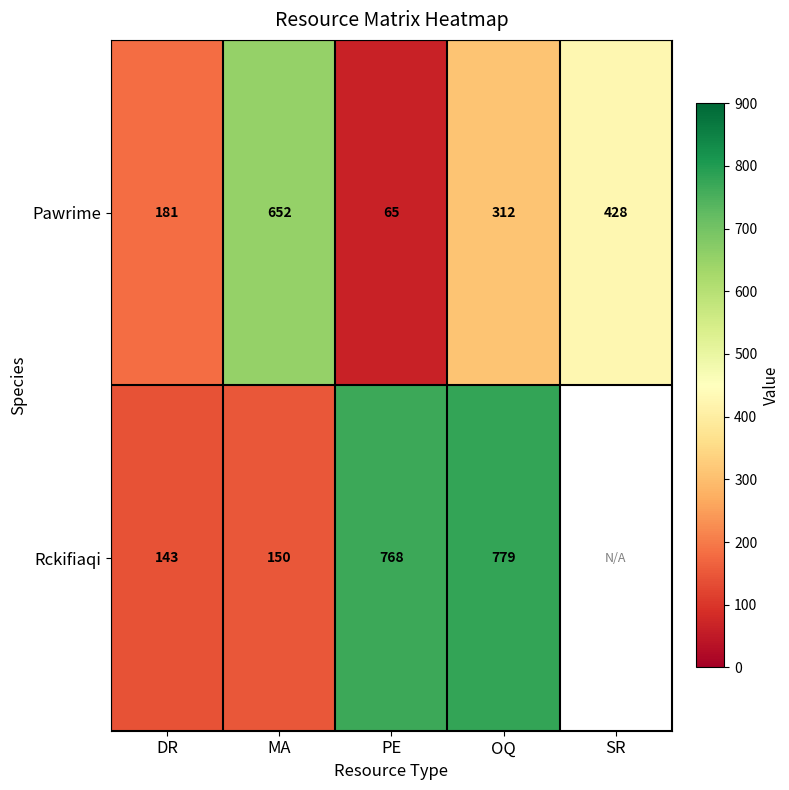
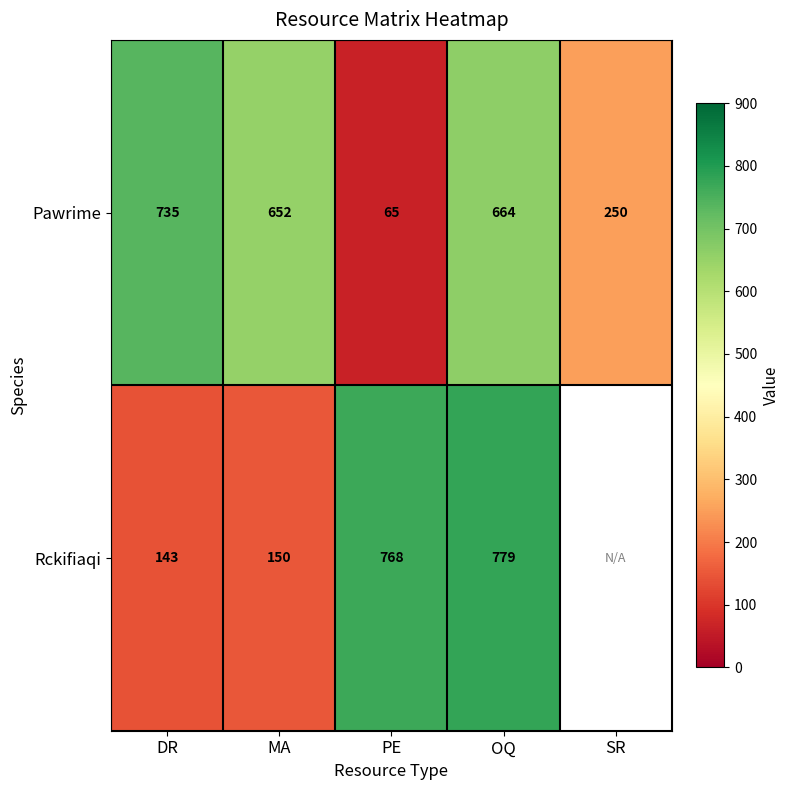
  {
    "Pawrime": {
-     "DR": 181,
+     "DR": 735,
      "MA": 652,
      "PE": 65,
-     "OQ": 312,
-     "SR": 428
+     "OQ": 664,
+     "SR": 250
    },
    "Rckifiaqi": {
      "DR": 143,
      "MA": 150,
      "PE": 768,
      "OQ": 779
    }
  }
